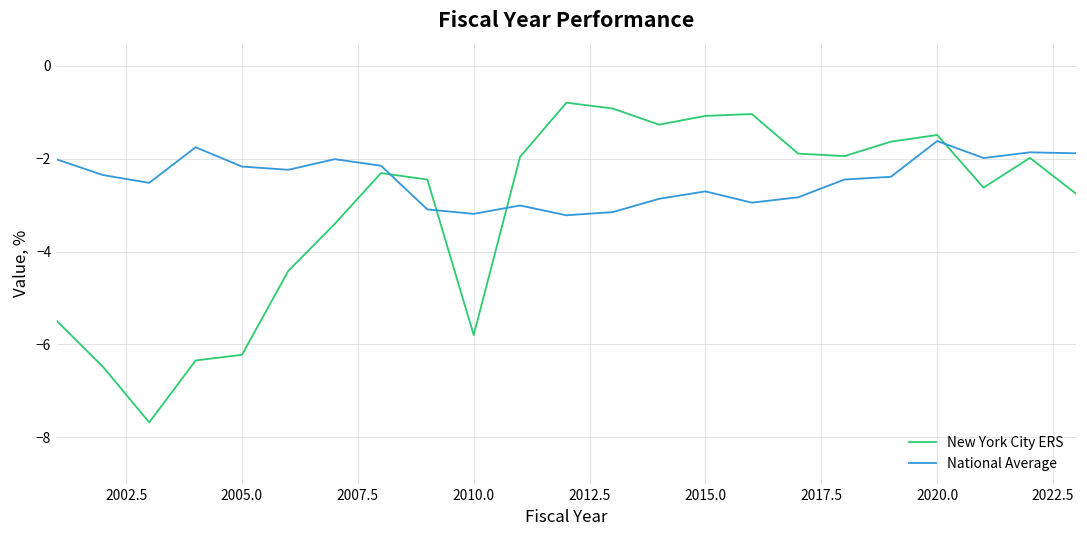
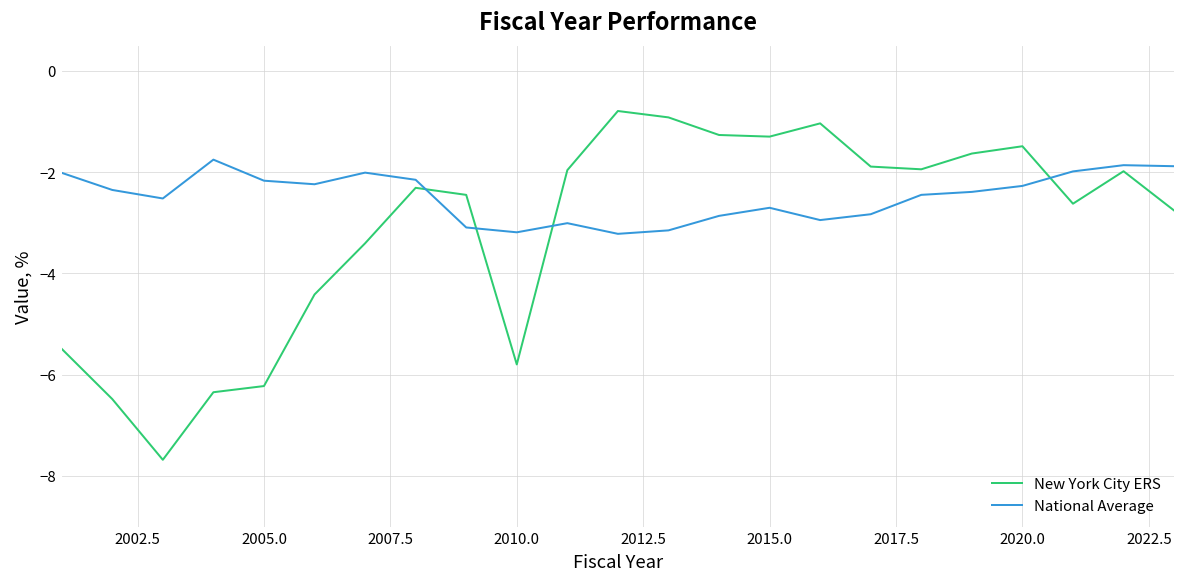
  {
    "New York City ERS": {
      "2005.0": -6.2,
      "2010.0": -5.8,
-     "2015.0": -1.1,
+     "2015.0": -1.3,
      "2020.0": -1.5
    },
    "National Average": {
      "2005.0": -2.2,
      "2010.0": -3.2,
      "2015.0": -2.7,
-     "2020.0": -1.6
+     "2020.0": -2.3
    }
  }
